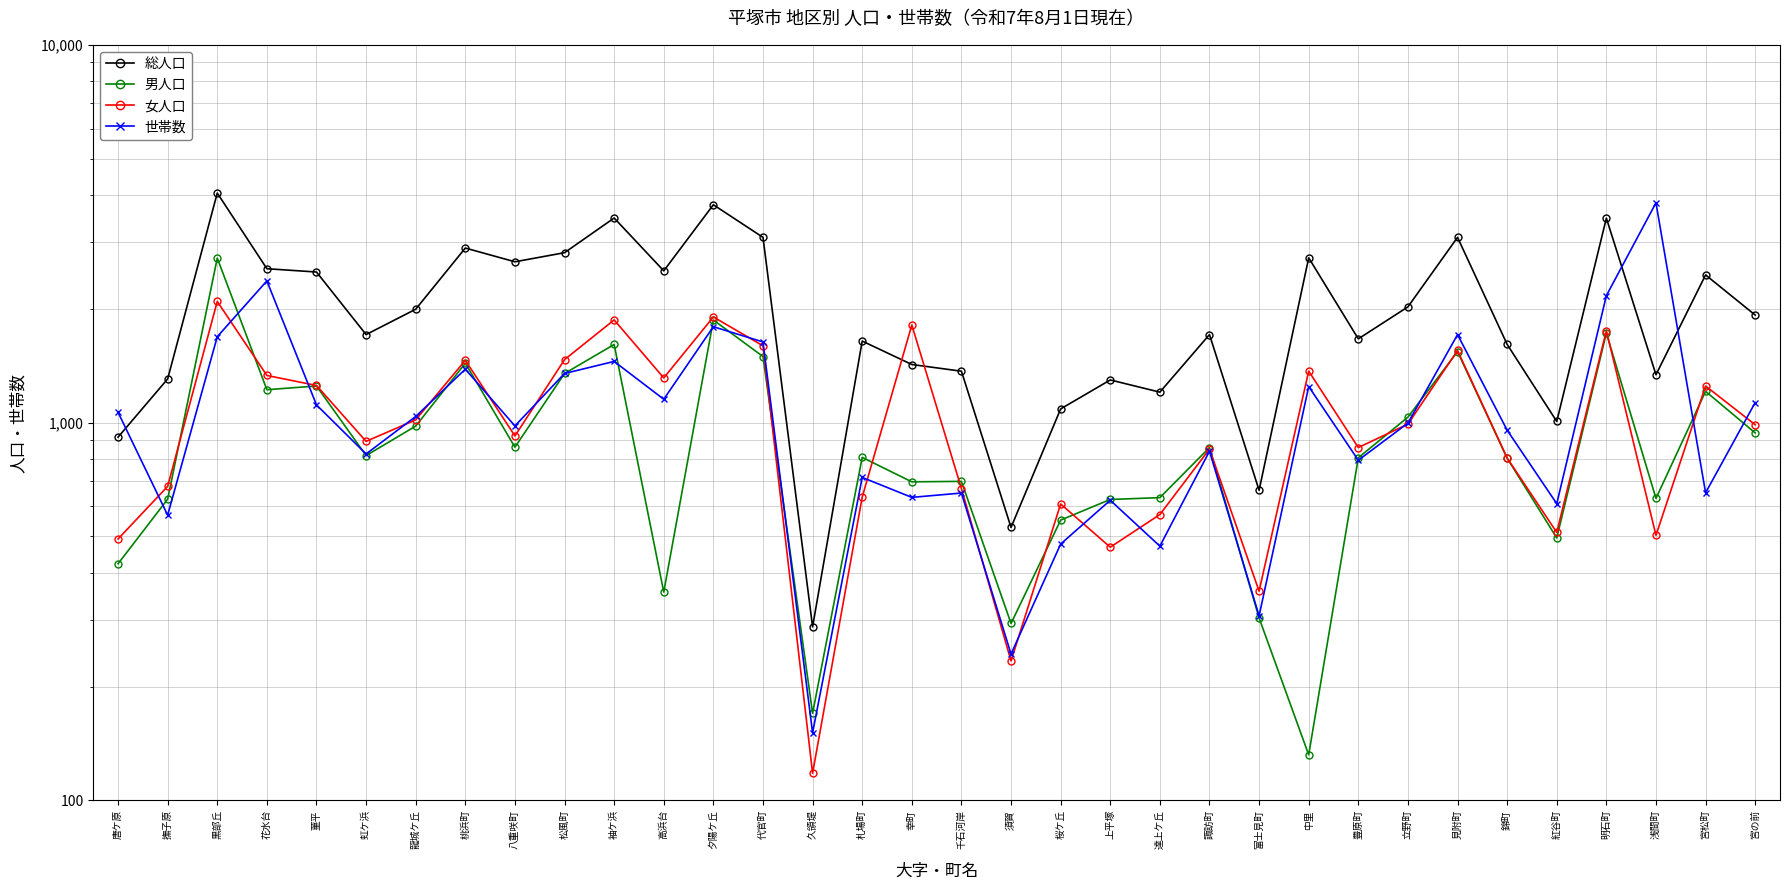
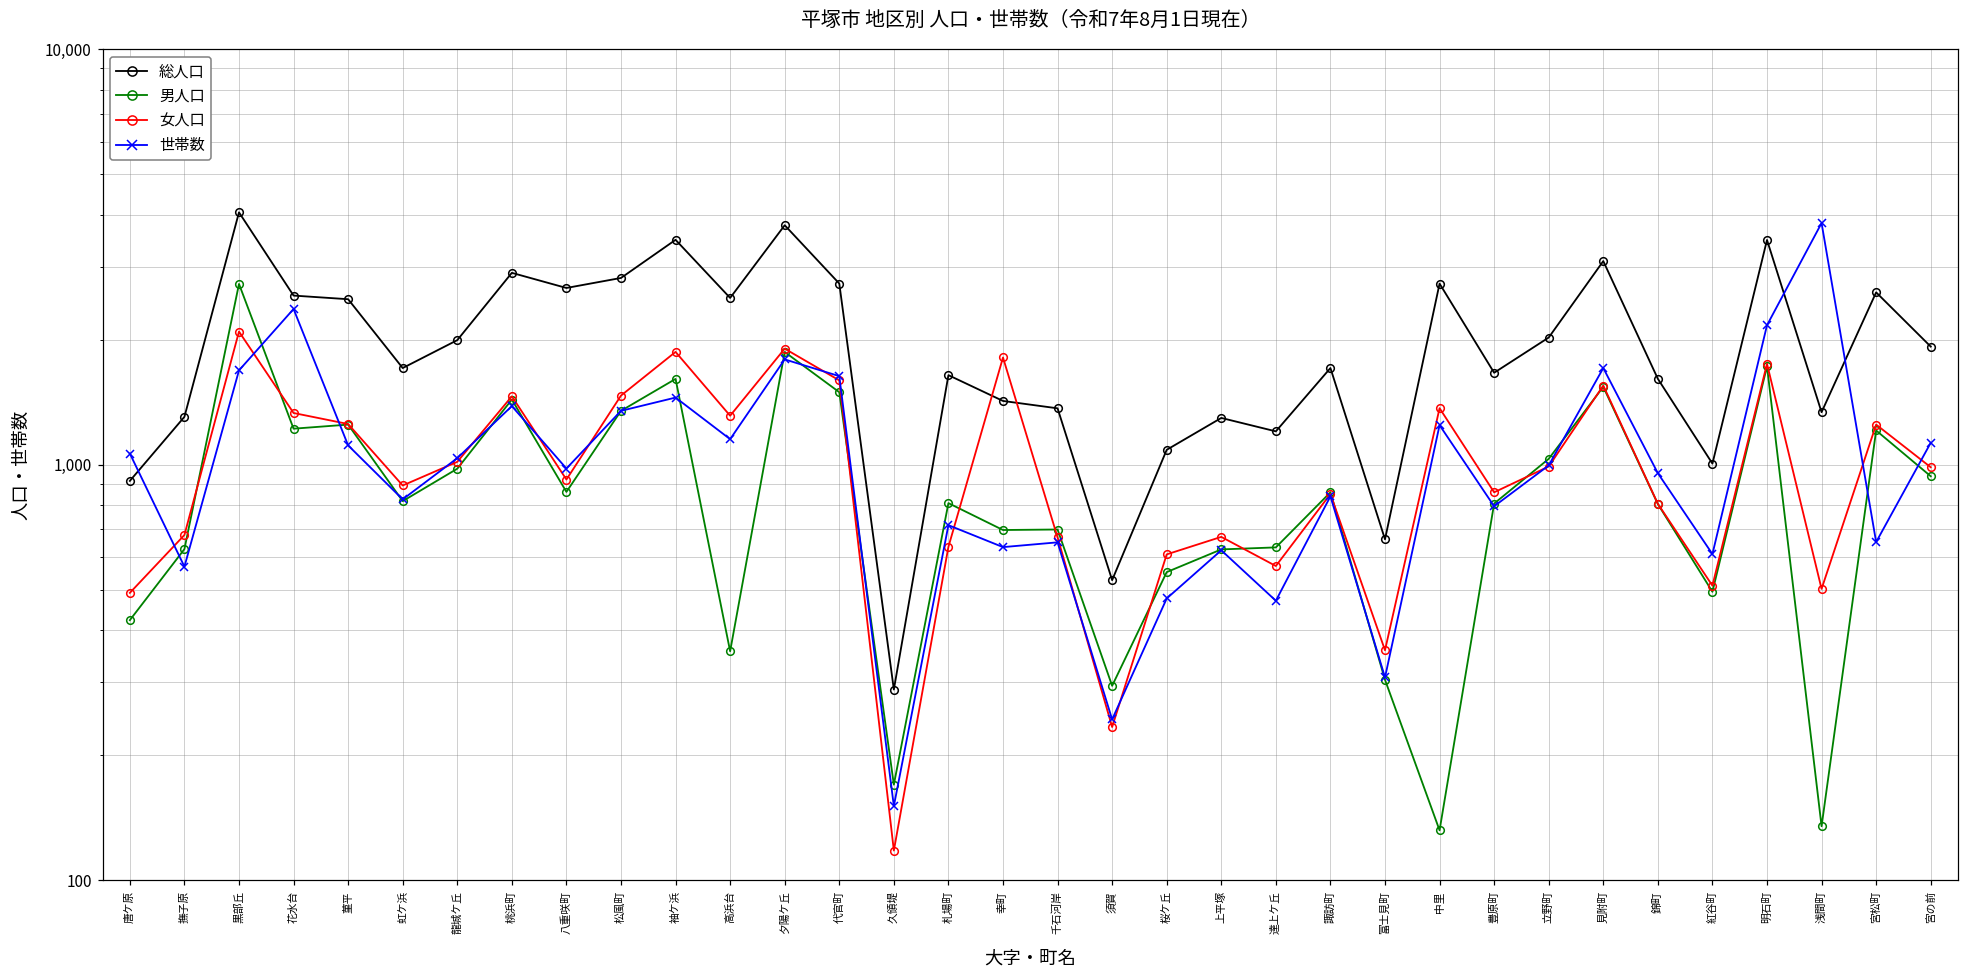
  {
    "総人口": {
      "唐ケ原": "920",
      "撫子原": "1,310",
      "黒部丘": "4,100",
      "花水台": "2,600",
      "菫平": "2,500",
      "虹ケ浜": "1,700",
      "龍城ケ丘": "2,000",
      "桃浜町": "2,900",
      "八重咲町": "2,700",
      "松風町": "2,800",
      "袖ケ浜": "3,500",
      "高浜台": "2,500",
      "夕陽ケ丘": "3,800",
-     "代官町": "3,100",
+     "代官町": "2,700",
      "久領堤": "290",
      "札場町": "1,600",
      "幸町": "1,430",
      "千石河岸": "1,370",
      "須賀": "530",
      "桜ケ丘": "1,090",
      "上平塚": "1,300",
      "達上ケ丘": "1,200",
      "諏訪町": "1,700",
      "富士見町": "660",
      "中里": "2,700",
      "豊原町": "1,700",
      "立野町": "2,000",
      "見附町": "3,100",
      "錦町": "1,610",
      "紅谷町": "1,010",
      "明石町": "3,500",
      "浅間町": "1,340",
-     "宮松町": "2,500",
+     "宮松町": "2,600",
      "宮の前": "1,900"
    },
    "男人口": {
      "唐ケ原": "420",
      "撫子原": "630",
      "黒部丘": "2,700",
      "花水台": "1,220",
      "龍城ケ丘": "980",
      "桃浜町": "1,440",
      "八重咲町": "860",
      "袖ケ浜": "1,610",
      "高浜台": "360",
      "夕陽ケ丘": "1,900",
      "代官町": "1,500",
      "久領堤": "170",
      "札場町": "810",
      "幸町": "700",
      "千石河岸": "700",
      "須賀": "290",
      "桜ケ丘": "550",
      "達上ケ丘": "630",
      "中里": "132",
      "立野町": "1,030",
      "紅谷町": "500",
-     "浅間町": "630",
+     "浅間町": "135",
      "宮松町": "1,210",
      "宮の前": "940"
    },
    "女人口": {
      "唐ケ原": "490",
      "撫子原": "680",
      "黒部丘": "2,100",
      "花水台": "1,330",
      "虹ケ浜": "890",
      "龍城ケ丘": "1,020",
      "桃浜町": "1,460",
      "八重咲町": "920",
      "松風町": "1,470",
      "袖ケ浜": "1,900",
      "高浜台": "1,310",
      "夕陽ケ丘": "1,900",
      "代官町": "1,600",
      "久領堤": "118",
      "札場町": "640",
      "幸町": "1,800",
      "千石河岸": "670",
      "須賀": "230",
      "桜ケ丘": "610",
-     "上平塚": "470",
+     "上平塚": "670",
      "達上ケ丘": "570",
      "富士見町": "360",
      "中里": "1,370",
      "豊原町": "860",
      "紅谷町": "510",
      "浅間町": "500",
      "宮松町": "1,250",
      "宮の前": "990"
    },
    "世帯数": {
      "唐ケ原": "1,070",
      "撫子原": "570",
      "黒部丘": "1,700",
      "花水台": "2,400",
      "菫平": "1,110",
      "龍城ケ丘": "1,040",
      "桃浜町": "1,390",
      "八重咲町": "980",
      "袖ケ浜": "1,450",
      "高浜台": "1,150",
      "夕陽ケ丘": "1,800",
      "代官町": "1,640",
      "久領堤": "151",
      "札場町": "720",
      "幸町": "630",
      "千石河岸": "650",
      "須賀": "240",
      "桜ケ丘": "480",
      "達上ケ丘": "470",
      "中里": "1,250",
      "見附町": "1,700",
      "錦町": "960",
      "紅谷町": "610",
      "明石町": "2,200",
      "浅間町": "3,800",
      "宮松町": "650",
      "宮の前": "1,130"
    }
  }
